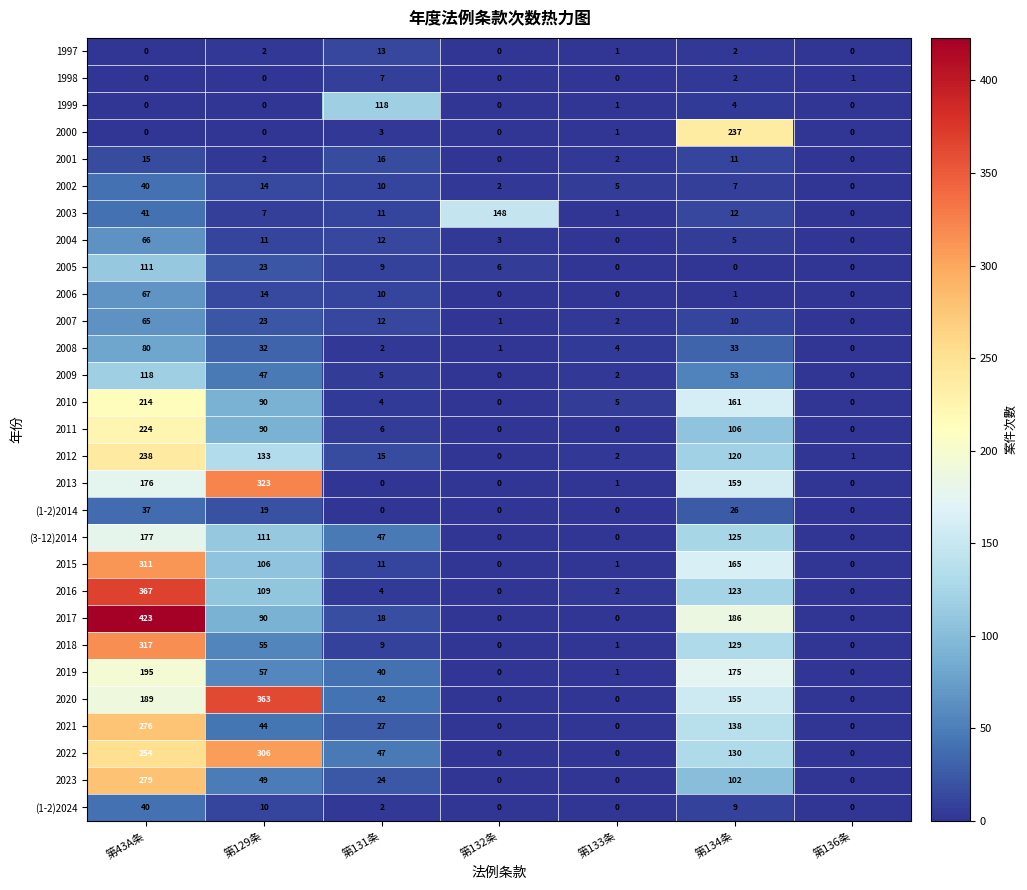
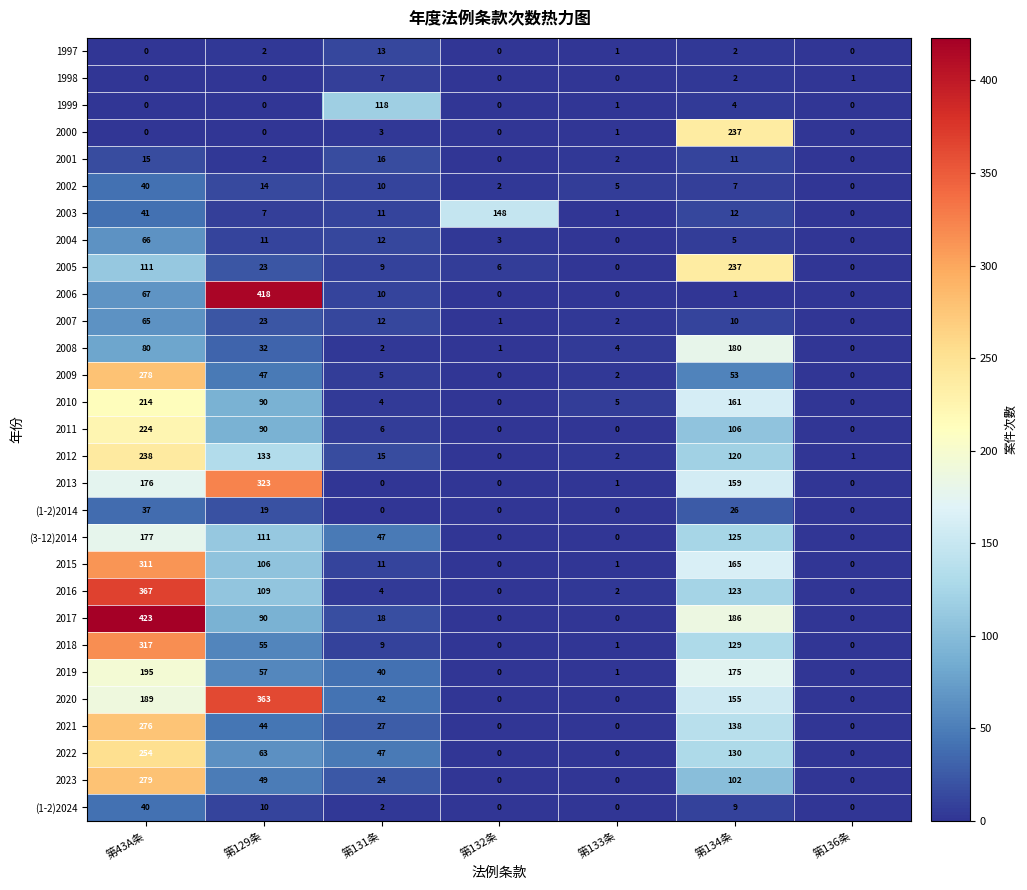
  {
    "2005": {
      "第43A条": 111,
      "第129条": 23,
      "第131条": 9,
      "第132条": 6,
      "第133条": 0,
-     "第134条": 0,
+     "第134条": 237,
      "第136条": 0
    },
    "2006": {
      "第43A条": 67,
-     "第129条": 14,
+     "第129条": 418,
      "第131条": 10,
      "第132条": 0,
      "第133条": 0,
      "第134条": 1,
      "第136条": 0
    },
    "2008": {
      "第43A条": 80,
      "第129条": 32,
      "第131条": 2,
      "第132条": 1,
      "第133条": 4,
-     "第134条": 33,
+     "第134条": 180,
      "第136条": 0
    },
    "2009": {
-     "第43A条": 118,
+     "第43A条": 278,
      "第129条": 47,
      "第131条": 5,
      "第132条": 0,
      "第133条": 2,
      "第134条": 53,
      "第136条": 0
    },
    "2022": {
      "第43A条": 254,
-     "第129条": 306,
+     "第129条": 63,
      "第131条": 47,
      "第132条": 0,
      "第133条": 0,
      "第134条": 130,
      "第136条": 0
    }
  }
